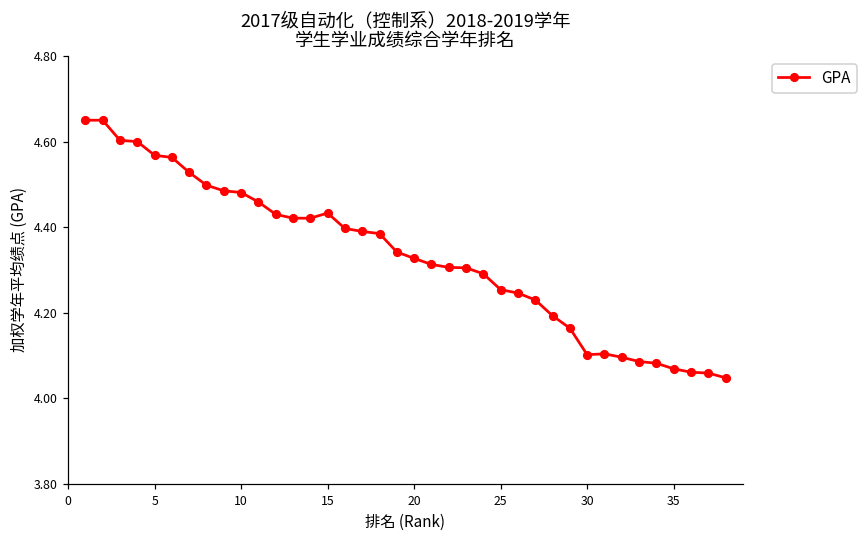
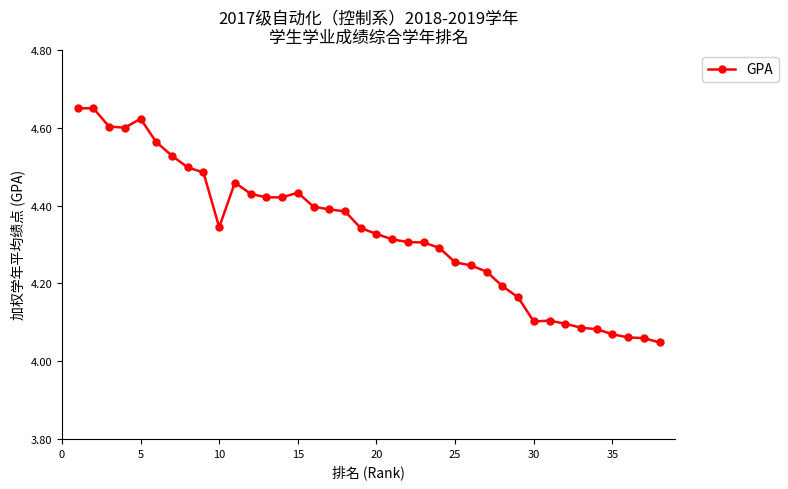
  {
-   "5": 4.57,
-   "10": 4.48,
+   "5": 4.62,
+   "10": 4.34,
    "15": 4.43,
    "20": 4.33,
    "25": 4.25,
    "30": 4.10,
    "35": 4.07
  }
